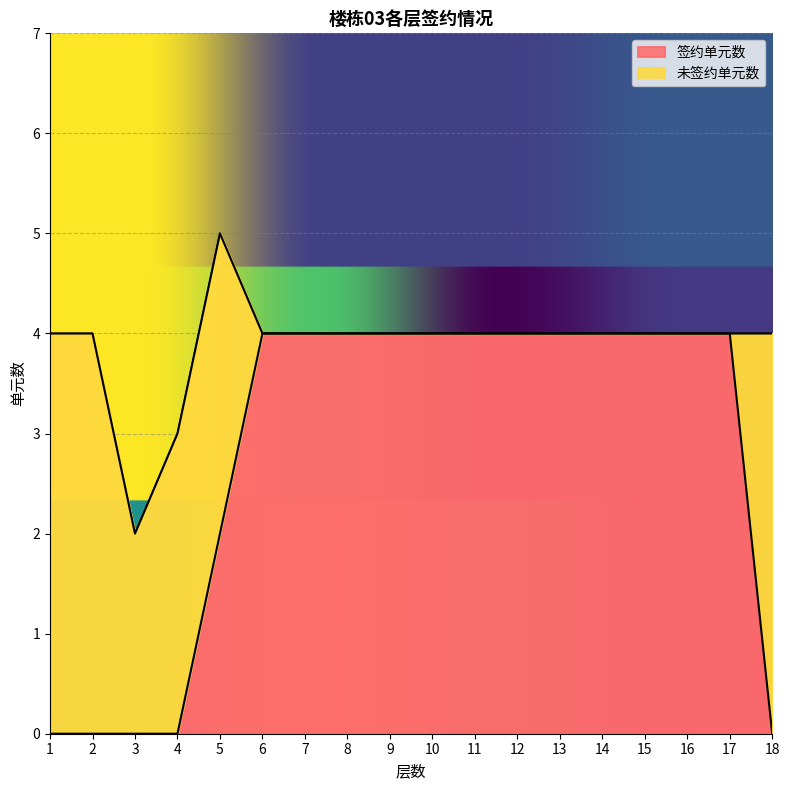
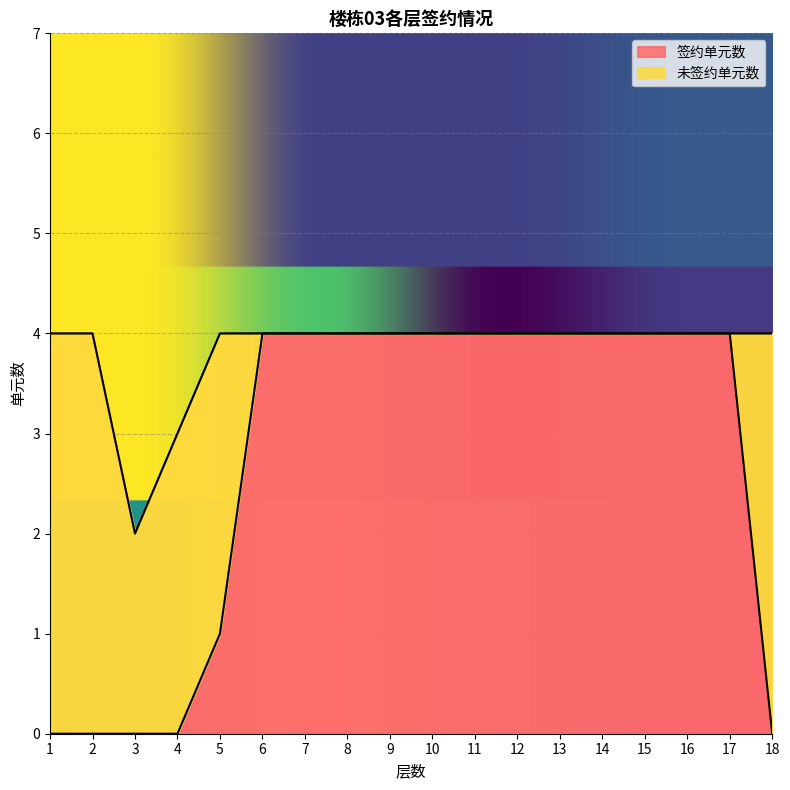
  {
    "签约单元数": {
      "1": 0,
      "2": 0,
      "3": 0,
      "4": 0,
-     "5": 2,
+     "5": 1,
      "18": 0
    },
    "未签约单元数": {
      "1": 4,
      "2": 4,
      "3": 2,
      "4": 3,
      "18": 4
    }
  }
